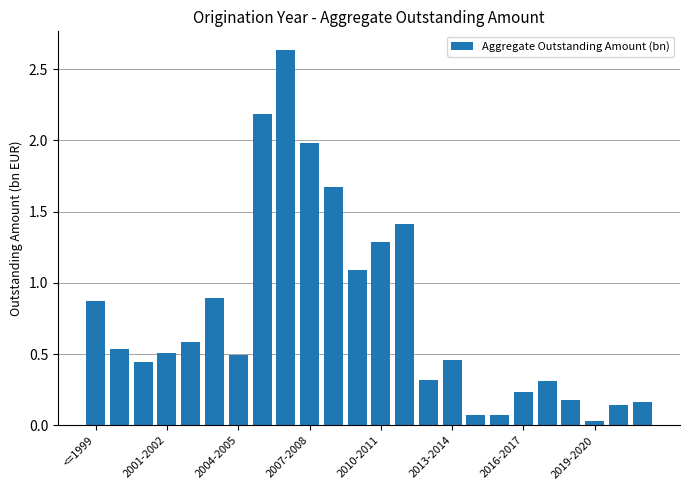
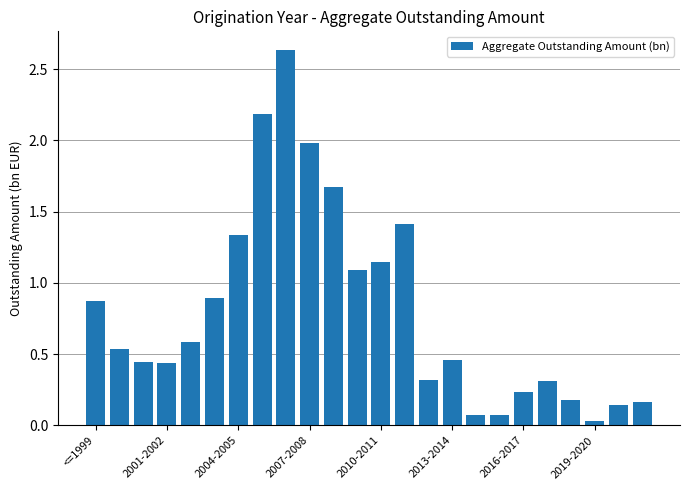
  {
    "<=1999": 0.87,
-   "2001-2002": 0.51,
-   "2004-2005": 0.49,
+   "2001-2002": 0.44,
+   "2004-2005": 1.34,
    "2007-2008": 1.98,
-   "2010-2011": 1.28,
+   "2010-2011": 1.14,
    "2013-2014": 0.46,
    "2016-2017": 0.24,
    "2019-2020": 0.03
  }
